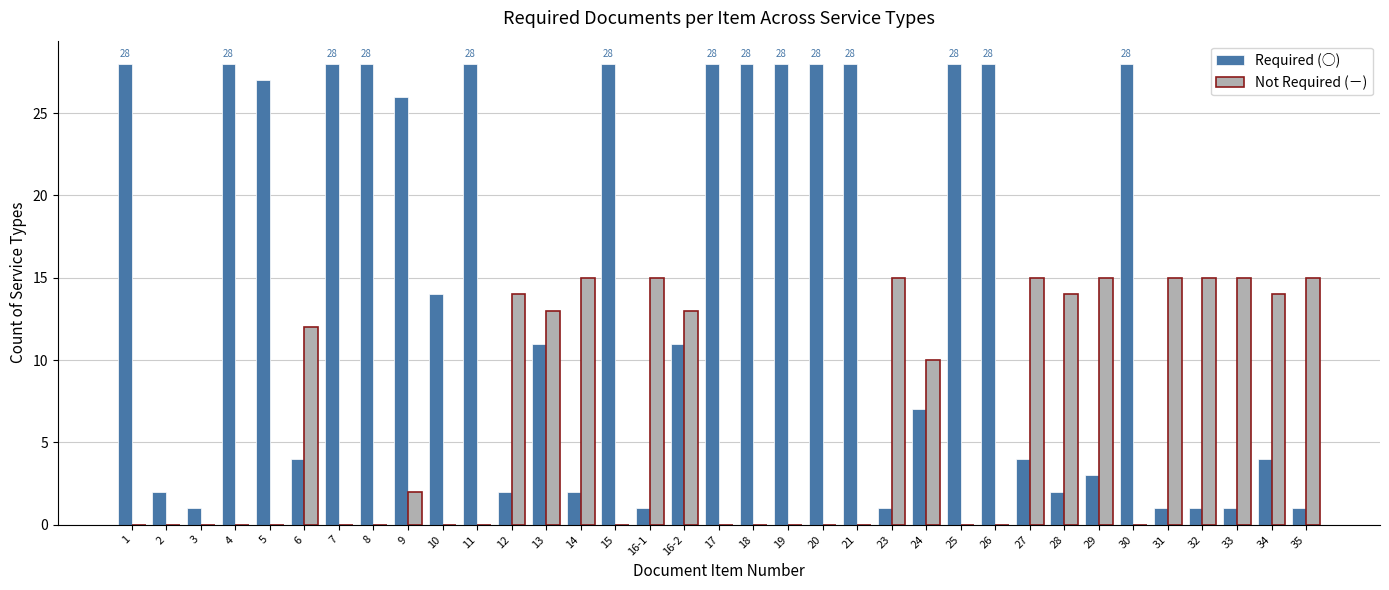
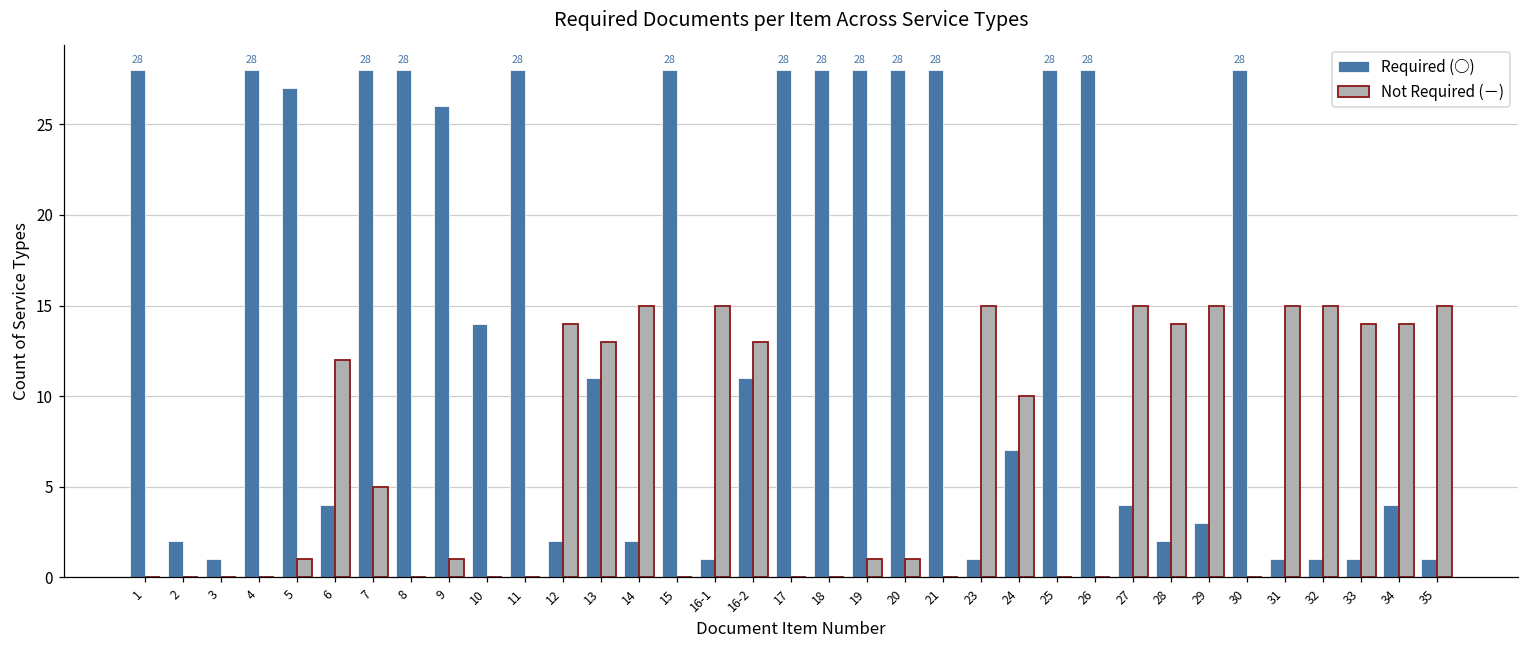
  {
    "Required (○)": {
      "1": 28,
      "4": 28,
      "7": 28,
      "8": 28,
      "11": 28,
      "15": 28,
      "17": 28,
      "18": 28,
      "19": 28,
      "20": 28,
      "21": 28,
      "25": 28,
      "26": 28,
      "30": 28
    },
    "Not Required (－)": {
      "1": 0,
      "2": 0,
      "3": 0,
      "4": 0,
-     "5": 0,
+     "5": 1,
      "6": 12,
-     "7": 0,
+     "7": 5,
      "8": 0,
-     "9": 2,
+     "9": 1,
      "10": 0,
      "11": 0,
      "12": 14,
      "13": 13,
      "14": 15,
      "15": 0,
      "16-1": 15,
      "16-2": 13,
      "17": 0,
      "18": 0,
-     "19": 0,
-     "20": 0,
+     "19": 1,
+     "20": 1,
      "21": 0,
      "23": 15,
      "24": 10,
      "25": 0,
      "26": 0,
      "27": 15,
      "28": 14,
      "29": 15,
      "30": 0,
      "31": 15,
      "32": 15,
-     "33": 15,
+     "33": 14,
      "34": 14,
      "35": 15
    }
  }
